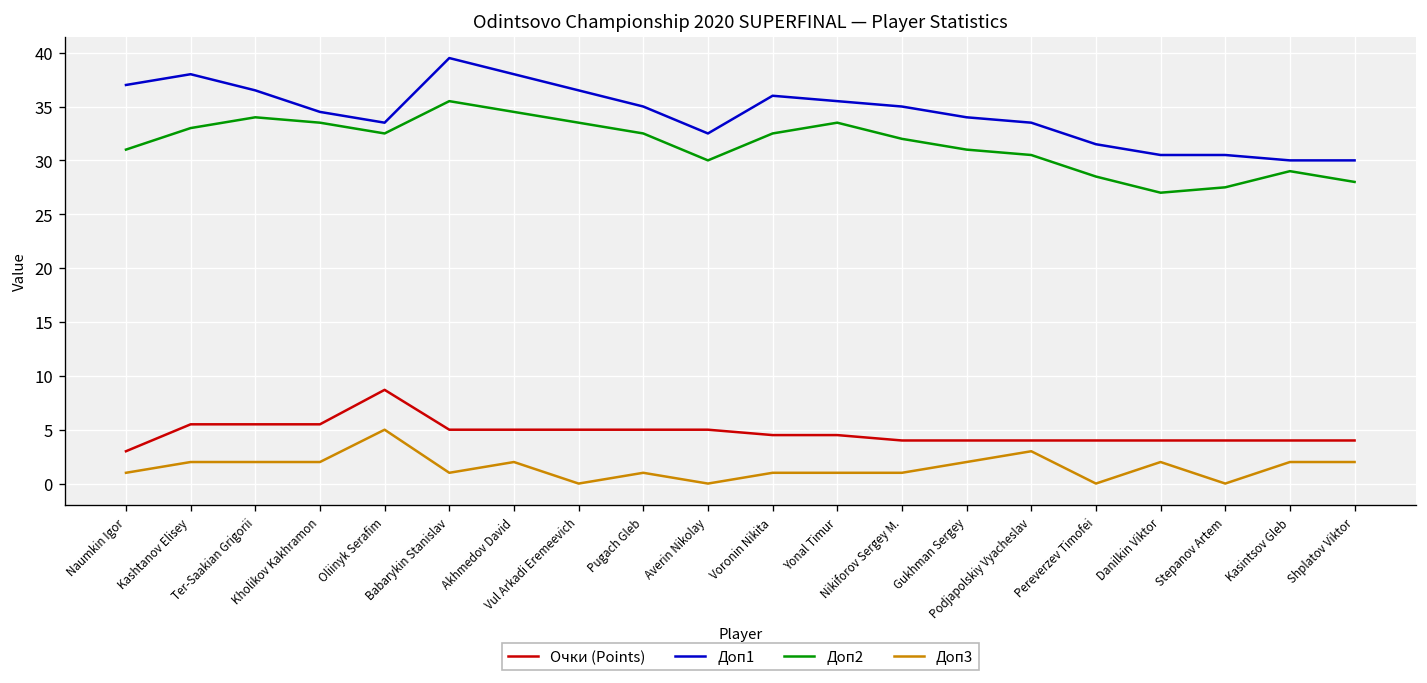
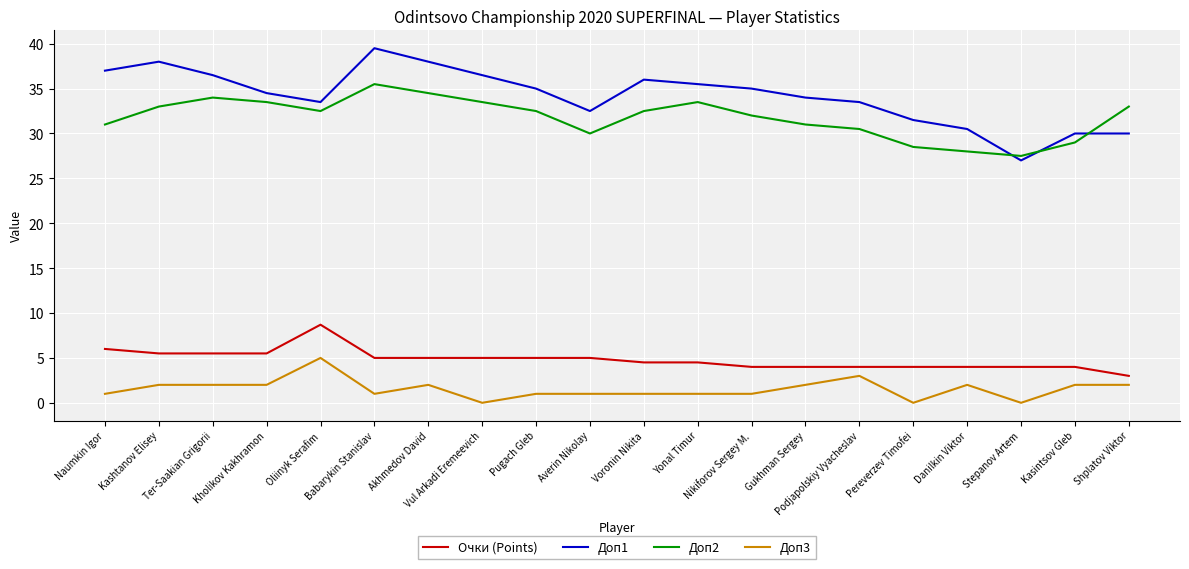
  {
    "Очки (Points)": {
-     "Naumkin Igor": 3,
+     "Naumkin Igor": 6,
      "Kashtanov Elisey": 6,
      "Ter-Saakian Grigorii": 6,
      "Kholikov Kakhramon": 6,
      "Oliinyk Serafim": 9,
      "Babarykin Stanislav": 5,
      "Akhmedov David": 5,
      "Vul Arkadi Eremeevich": 5,
      "Pugach Gleb": 5,
      "Averin Nikolay": 5,
      "Voronin Nikita": 5,
      "Yonal Timur": 5,
      "Nikiforov Sergey M.": 4,
      "Gukhman Sergey": 4,
      "Podjapolskiy Vyacheslav": 4,
      "Pereverzev Timofei": 4,
      "Danilkin Viktor": 4,
      "Stepanov Artem": 4,
      "Kasintsov Gleb": 4,
-     "Shplatov Viktor": 4
+     "Shplatov Viktor": 3
    },
    "Доп1": {
      "Naumkin Igor": 37,
      "Kashtanov Elisey": 38,
      "Ter-Saakian Grigorii": 37,
      "Kholikov Kakhramon": 35,
      "Oliinyk Serafim": 34,
      "Babarykin Stanislav": 40,
      "Akhmedov David": 38,
      "Vul Arkadi Eremeevich": 37,
      "Pugach Gleb": 35,
      "Averin Nikolay": 33,
      "Voronin Nikita": 36,
      "Yonal Timur": 36,
      "Nikiforov Sergey M.": 35,
      "Gukhman Sergey": 34,
      "Podjapolskiy Vyacheslav": 34,
      "Pereverzev Timofei": 32,
      "Danilkin Viktor": 31,
-     "Stepanov Artem": 31,
+     "Stepanov Artem": 27,
      "Kasintsov Gleb": 30,
      "Shplatov Viktor": 30
    },
    "Доп2": {
      "Naumkin Igor": 31,
      "Kashtanov Elisey": 33,
      "Ter-Saakian Grigorii": 34,
      "Kholikov Kakhramon": 34,
      "Oliinyk Serafim": 33,
      "Babarykin Stanislav": 36,
      "Akhmedov David": 35,
      "Vul Arkadi Eremeevich": 34,
      "Pugach Gleb": 33,
      "Averin Nikolay": 30,
      "Voronin Nikita": 33,
      "Yonal Timur": 34,
      "Nikiforov Sergey M.": 32,
      "Gukhman Sergey": 31,
      "Podjapolskiy Vyacheslav": 31,
      "Pereverzev Timofei": 29,
-     "Danilkin Viktor": 27,
+     "Danilkin Viktor": 28,
      "Stepanov Artem": 28,
      "Kasintsov Gleb": 29,
-     "Shplatov Viktor": 28
+     "Shplatov Viktor": 33
    },
    "Доп3": {
      "Naumkin Igor": 1,
      "Kashtanov Elisey": 2,
      "Ter-Saakian Grigorii": 2,
      "Kholikov Kakhramon": 2,
      "Oliinyk Serafim": 5,
      "Babarykin Stanislav": 1,
      "Akhmedov David": 2,
      "Vul Arkadi Eremeevich": 0,
      "Pugach Gleb": 1,
-     "Averin Nikolay": 0,
+     "Averin Nikolay": 1,
      "Voronin Nikita": 1,
      "Yonal Timur": 1,
      "Nikiforov Sergey M.": 1,
      "Gukhman Sergey": 2,
      "Podjapolskiy Vyacheslav": 3,
      "Pereverzev Timofei": 0,
      "Danilkin Viktor": 2,
      "Stepanov Artem": 0,
      "Kasintsov Gleb": 2,
      "Shplatov Viktor": 2
    }
  }
